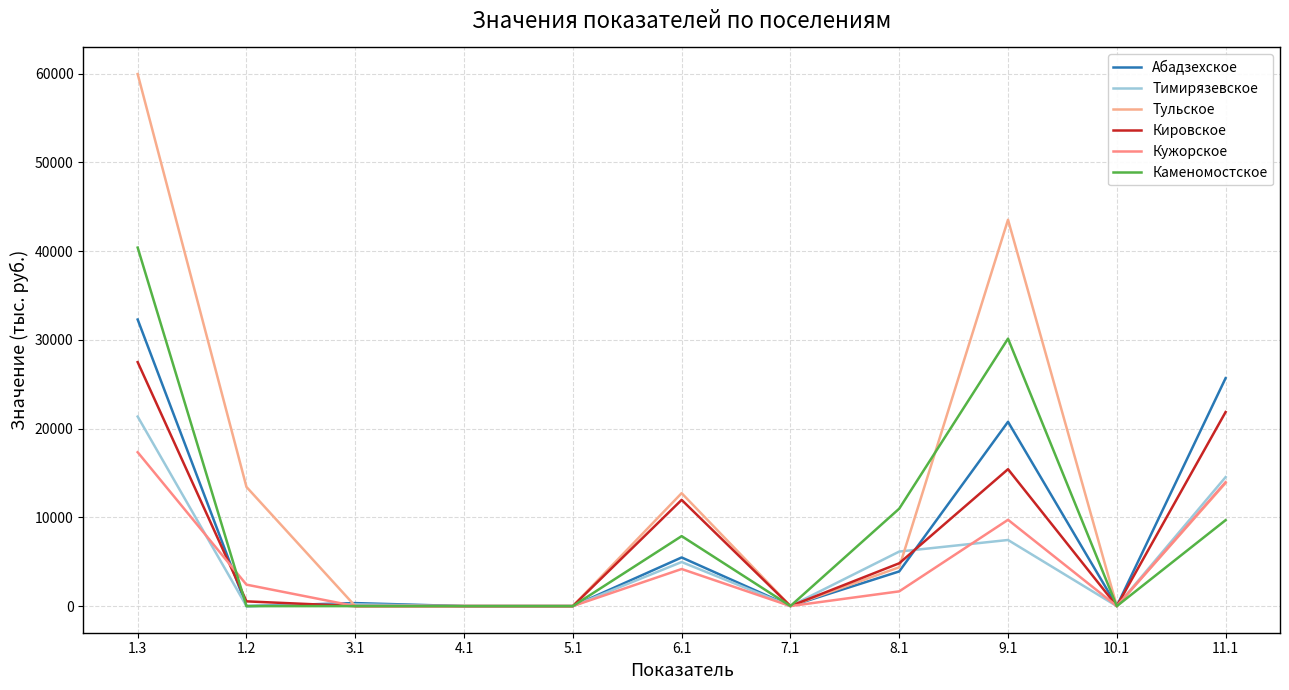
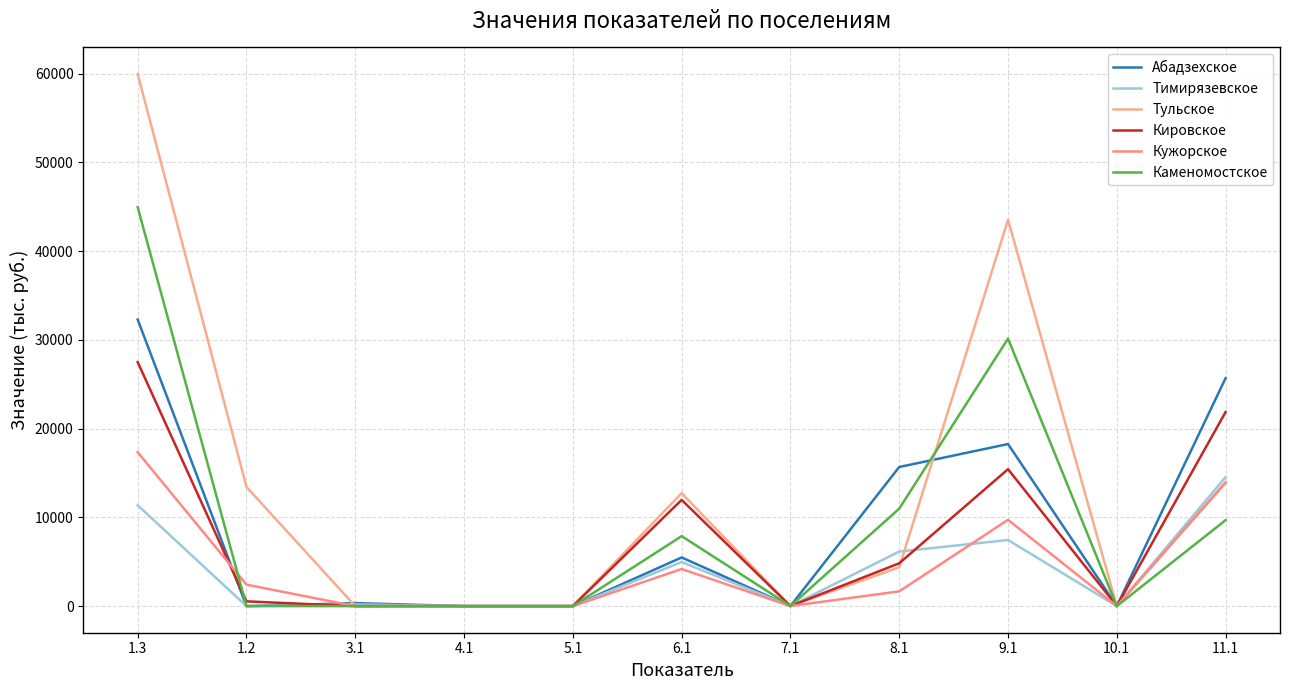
  {
    "Абадзехское": {
      "1.3": 32000,
      "6.1": 5000,
-     "8.1": 4000,
-     "9.1": 21000,
+     "8.1": 16000,
+     "9.1": 18000,
      "11.1": 26000
    },
    "Тимирязевское": {
-     "1.3": 21000,
+     "1.3": 11000,
      "6.1": 5000,
      "8.1": 6000,
      "9.1": 7000,
      "11.1": 15000
    },
    "Кировское": {
      "1.3": 27000,
      "1.2": 1000,
      "6.1": 12000,
      "8.1": 5000,
      "9.1": 15000,
      "11.1": 22000
    },
    "Каменомостское": {
-     "1.3": 40000,
+     "1.3": 45000,
      "6.1": 8000,
      "8.1": 11000,
      "9.1": 30000,
      "11.1": 10000
    }
  }
